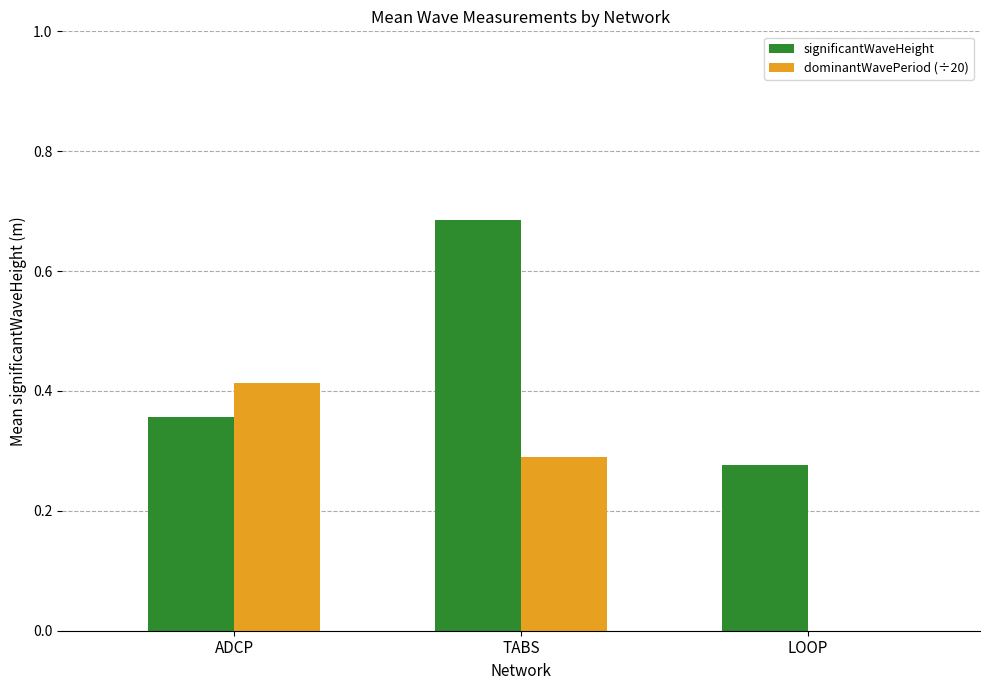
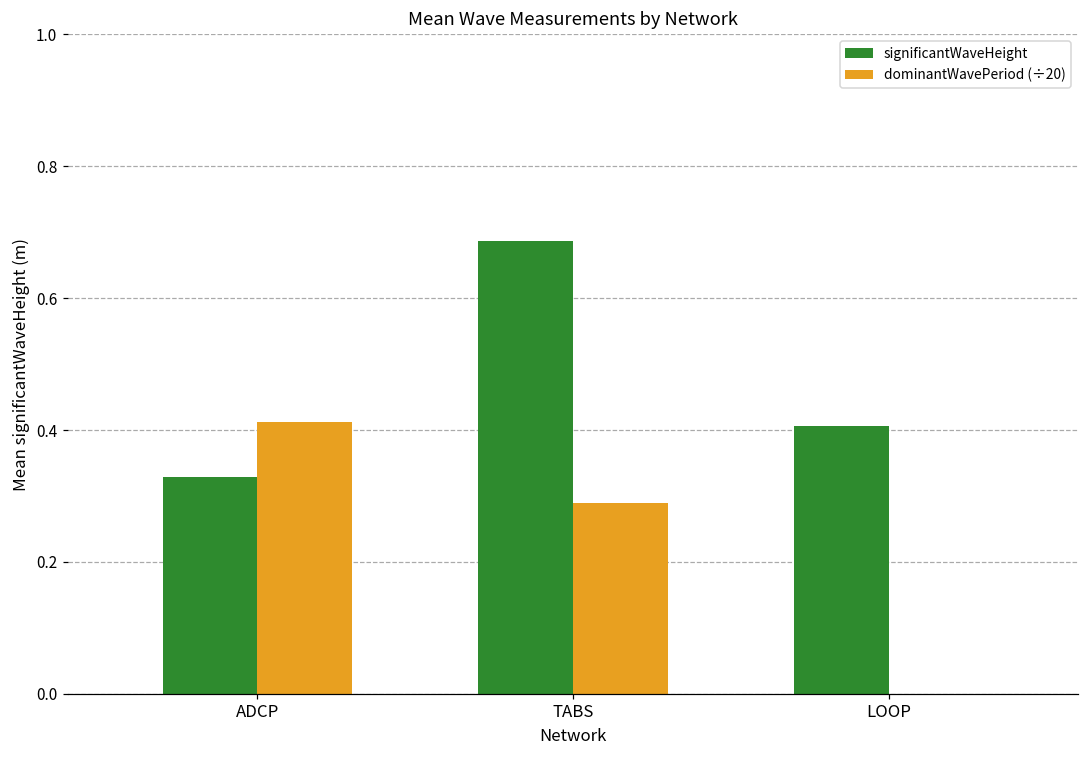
  {
    "significantWaveHeight": {
-     "ADCP": 0.36,
+     "ADCP": 0.33,
      "TABS": 0.69,
-     "LOOP": 0.28
+     "LOOP": 0.41
    },
    "dominantWavePeriod (÷20)": {
      "ADCP": 0.41,
      "TABS": 0.29,
      "LOOP": 0.00
    }
  }
